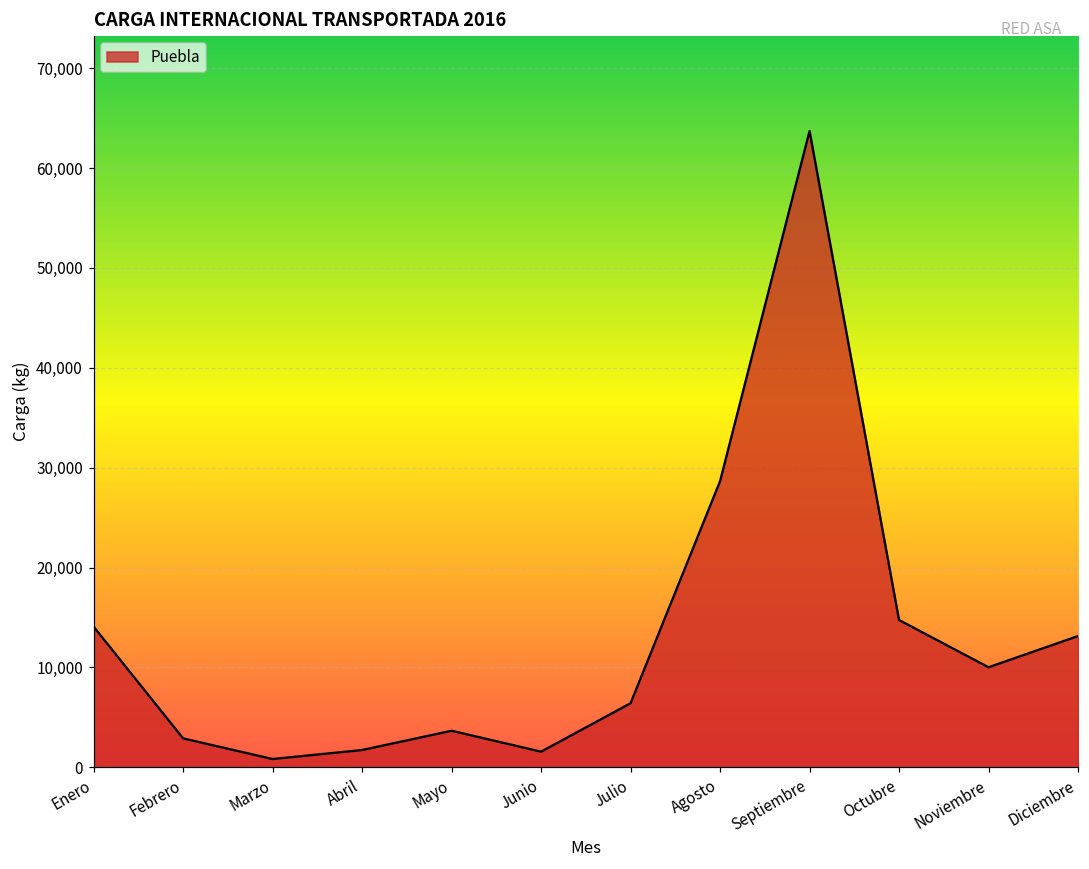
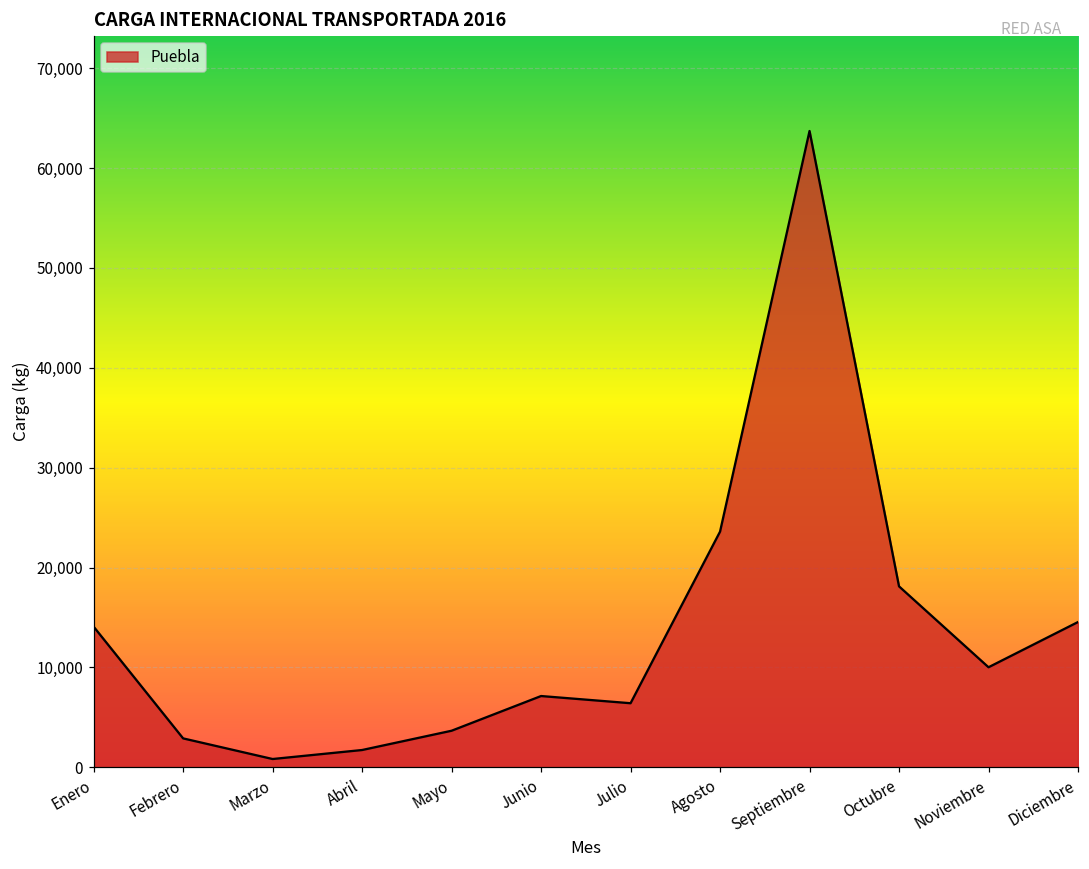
  {
    "Enero": "14,000",
    "Febrero": "3,000",
    "Marzo": "1,000",
    "Abril": "2,000",
    "Mayo": "4,000",
-   "Junio": "2,000",
+   "Junio": "7,000",
    "Julio": "6,000",
-   "Agosto": "29,000",
+   "Agosto": "24,000",
    "Septiembre": "64,000",
-   "Octubre": "15,000",
+   "Octubre": "18,000",
    "Noviembre": "10,000",
-   "Diciembre": "13,000"
+   "Diciembre": "15,000"
  }
